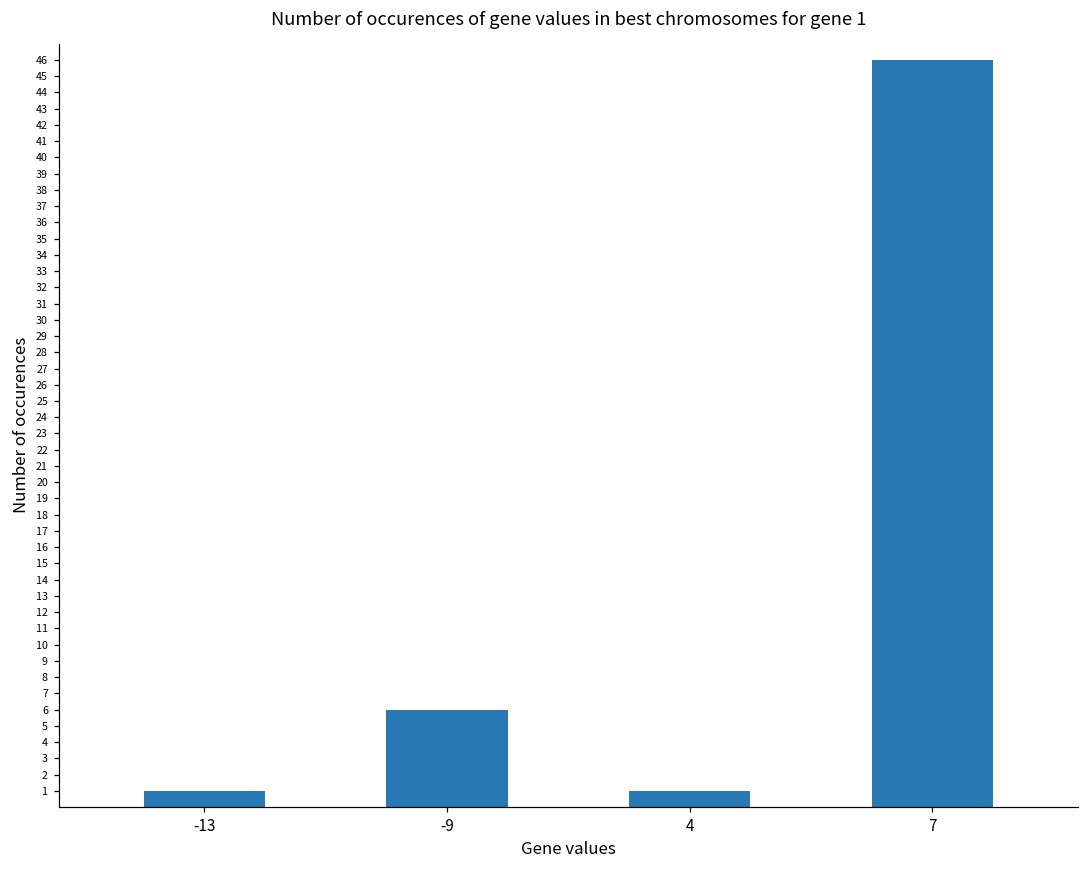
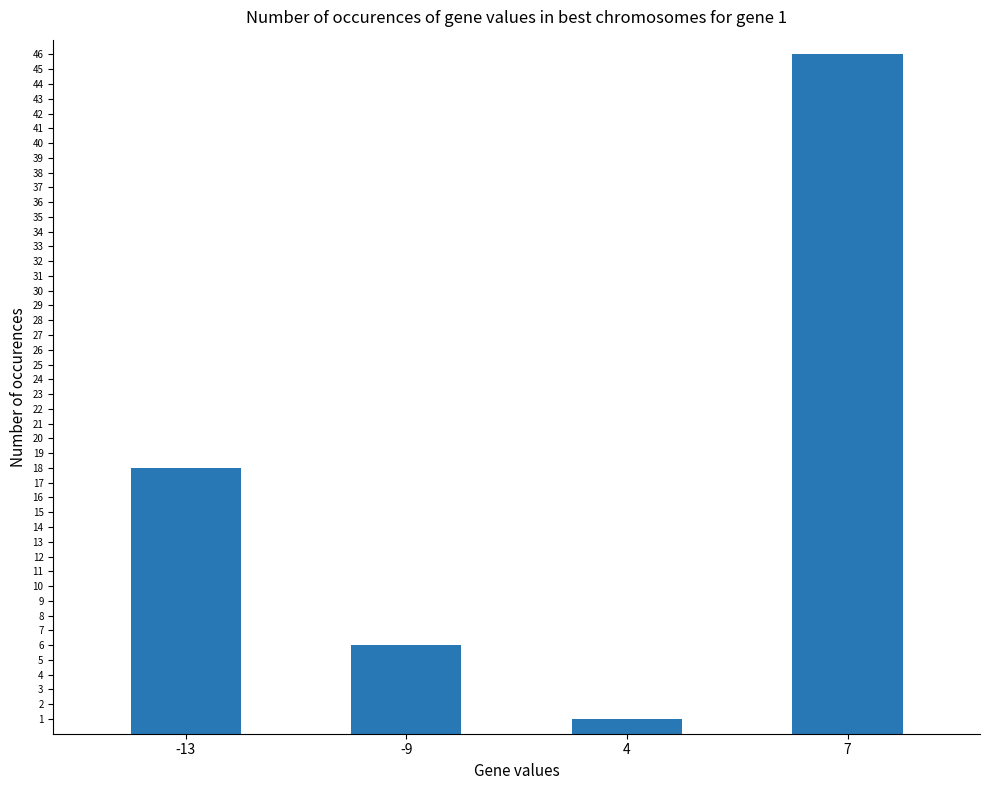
  {
-   "-13": 1,
+   "-13": 18,
    "-9": 6,
    "4": 1,
    "7": 46
  }
